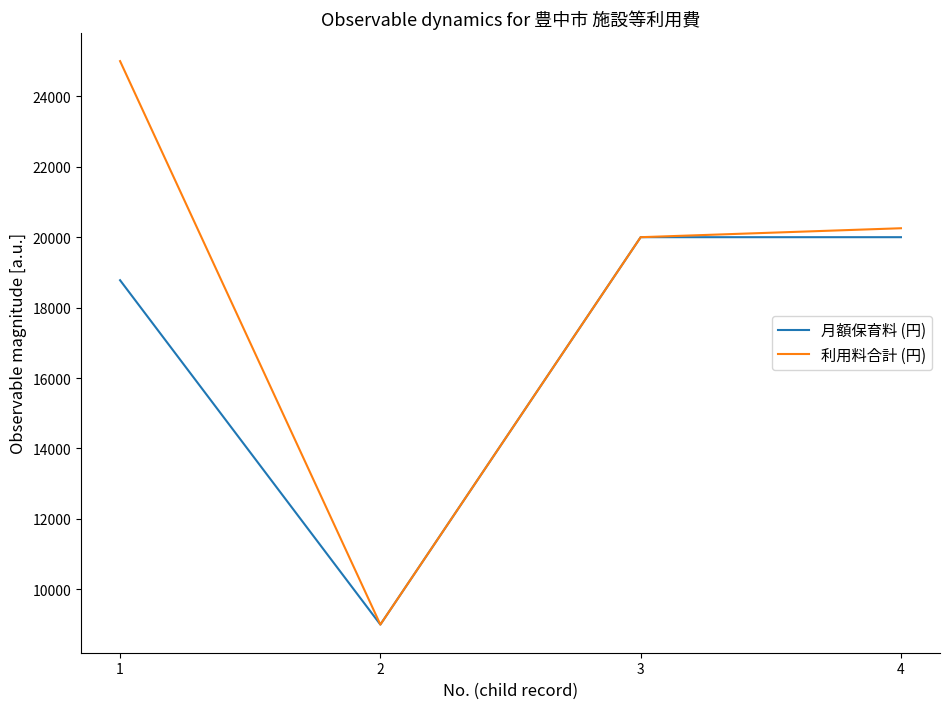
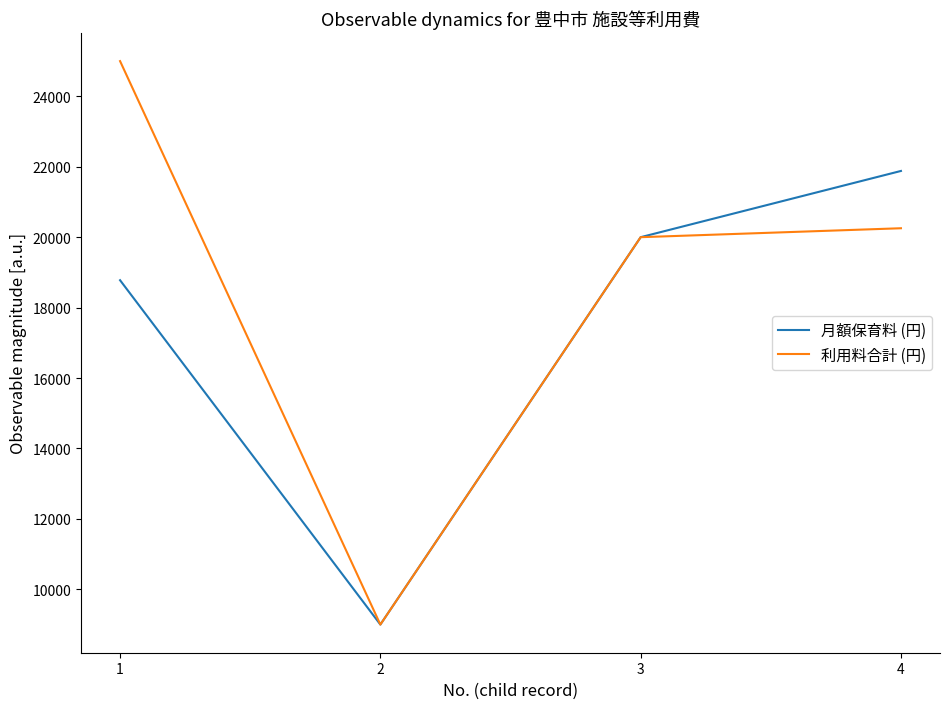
  {
    "月額保育料 (円)": {
      "1": 18800,
-     "4": 20000
+     "4": 21900
    },
    "利用料合計 (円)": {
      "1": 25000,
      "4": 20300
    }
  }
